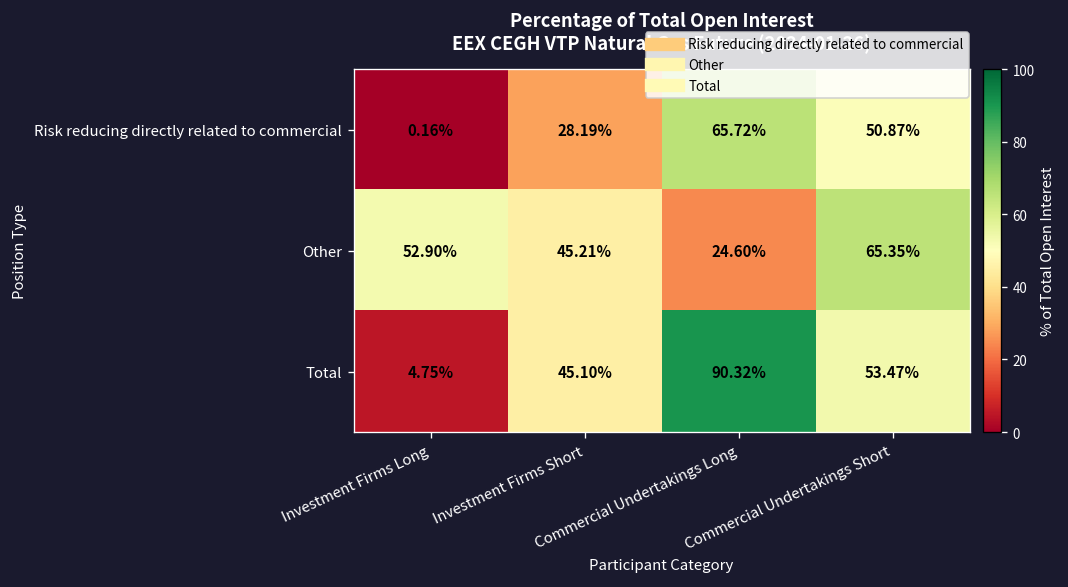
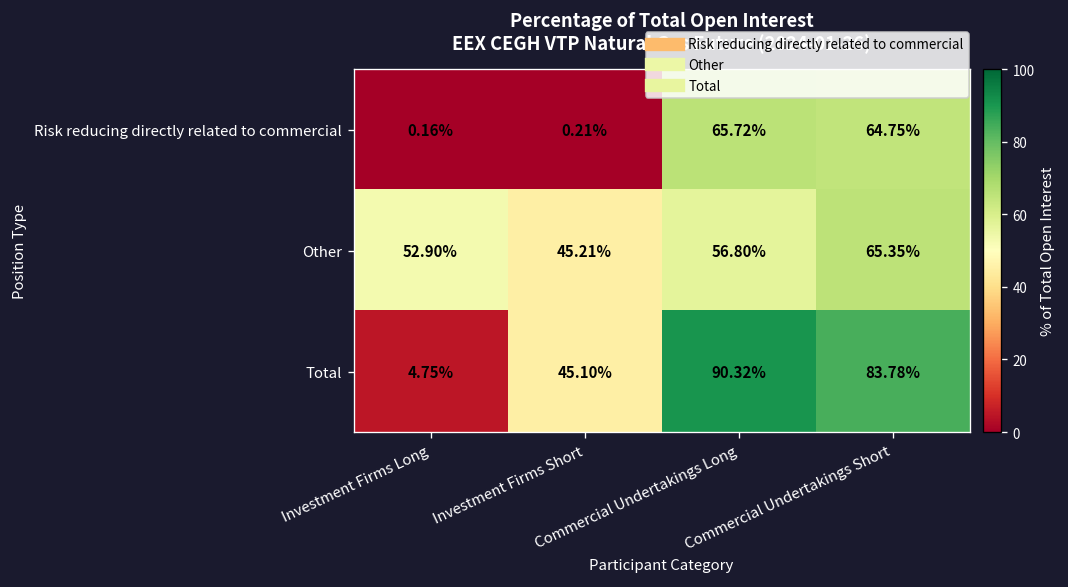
  {
    "Risk reducing directly related to commercial": {
      "Investment Firms Long": "0.16%",
-     "Investment Firms Short": "28.19%",
+     "Investment Firms Short": "0.21%",
      "Commercial Undertakings Long": "65.72%",
-     "Commercial Undertakings Short": "50.87%"
+     "Commercial Undertakings Short": "64.75%"
    },
    "Other": {
      "Investment Firms Long": "52.90%",
      "Investment Firms Short": "45.21%",
-     "Commercial Undertakings Long": "24.60%",
+     "Commercial Undertakings Long": "56.80%",
      "Commercial Undertakings Short": "65.35%"
    },
    "Total": {
      "Investment Firms Long": "4.75%",
      "Investment Firms Short": "45.10%",
      "Commercial Undertakings Long": "90.32%",
-     "Commercial Undertakings Short": "53.47%"
+     "Commercial Undertakings Short": "83.78%"
    }
  }
